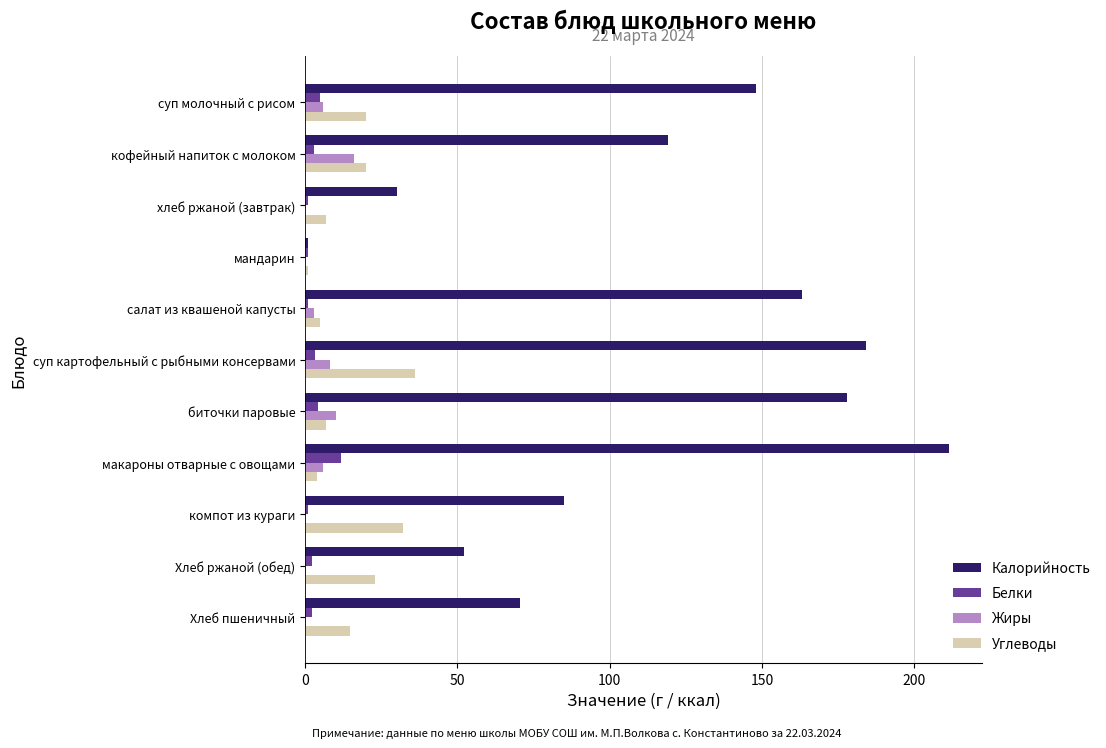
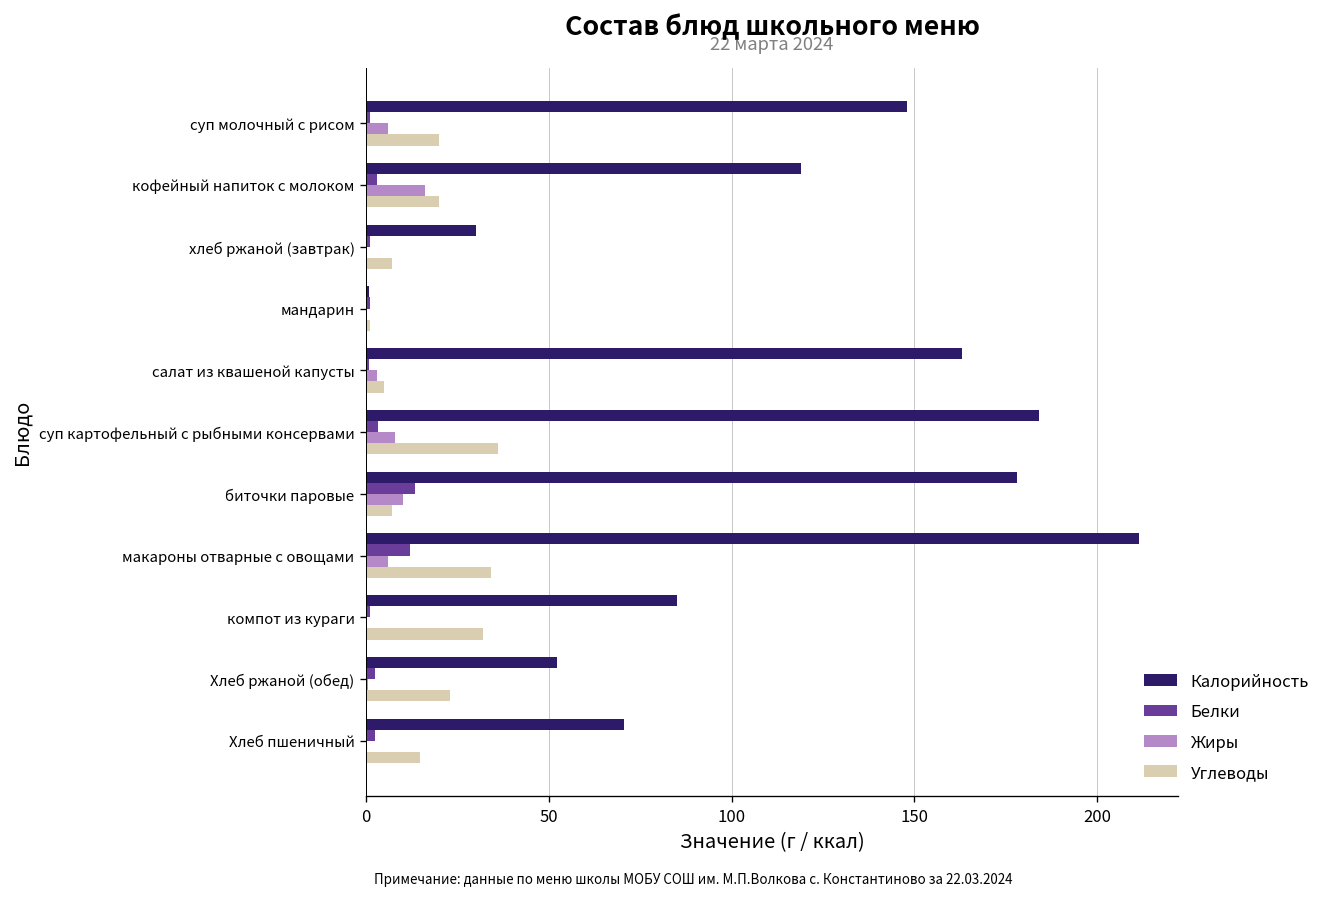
  {
    "Калорийность": {
      "суп молочный с рисом": 148,
      "кофейный напиток с молоком": 119,
      "хлеб ржаной (завтрак)": 30,
      "салат из квашеной капусты": 163,
      "суп картофельный с рыбными консервами": 184,
      "биточки паровые": 178,
      "макароны отварные с овощами": 212,
      "компот из кураги": 85,
      "Хлеб ржаной (обед)": 52,
      "Хлеб пшеничный": 71
    },
    "Белки": {
-     "суп молочный с рисом": 5,
+     "суп молочный с рисом": 1,
      "кофейный напиток с молоком": 3,
      "хлеб ржаной (завтрак)": 1,
      "мандарин": 1,
      "суп картофельный с рыбными консервами": 3,
-     "биточки паровые": 4,
+     "биточки паровые": 13,
      "макароны отварные с овощами": 12,
      "компот из кураги": 1,
      "Хлеб ржаной (обед)": 2,
      "Хлеб пшеничный": 2
    },
    "Жиры": {
      "суп молочный с рисом": 6,
      "кофейный напиток с молоком": 16,
      "хлеб ржаной (завтрак)": 0,
      "мандарин": 0,
      "салат из квашеной капусты": 3,
      "суп картофельный с рыбными консервами": 8,
      "биточки паровые": 10,
      "макароны отварные с овощами": 6,
      "компот из кураги": 0
    },
    "Углеводы": {
      "суп молочный с рисом": 20,
      "кофейный напиток с молоком": 20,
      "хлеб ржаной (завтрак)": 7,
      "мандарин": 1,
      "салат из квашеной капусты": 5,
      "суп картофельный с рыбными консервами": 36,
      "биточки паровые": 7,
-     "макароны отварные с овощами": 4,
+     "макароны отварные с овощами": 34,
      "компот из кураги": 32,
      "Хлеб ржаной (обед)": 23,
      "Хлеб пшеничный": 15
    }
  }
